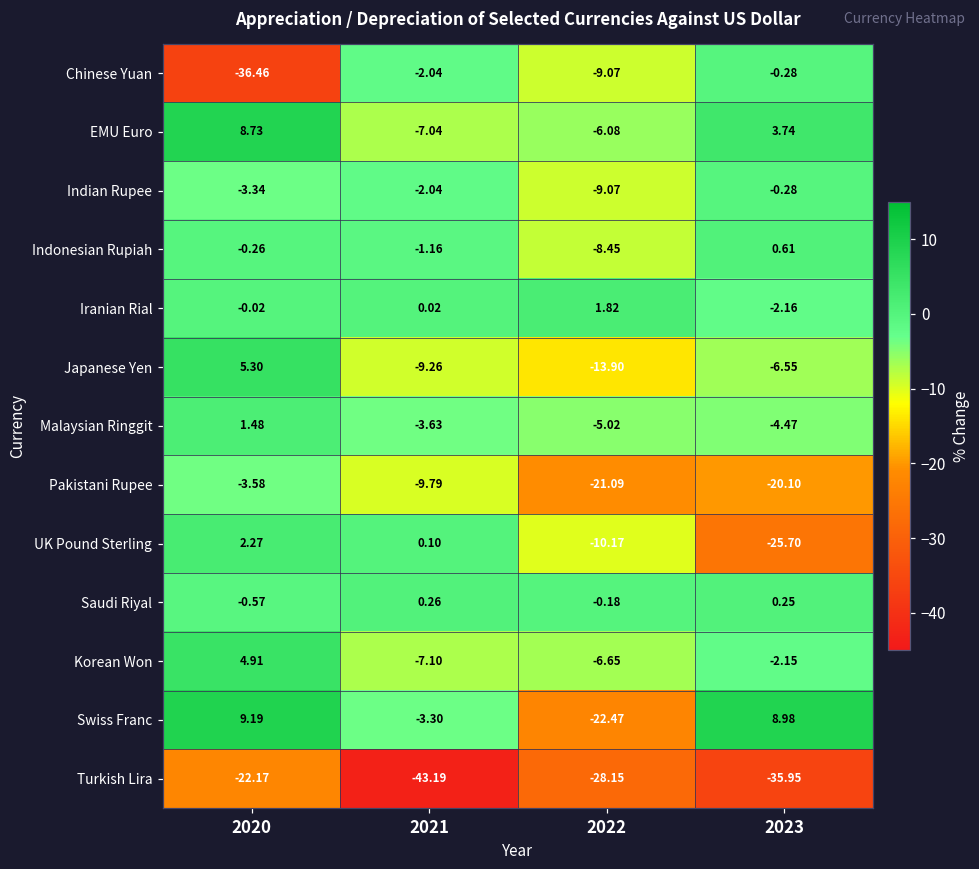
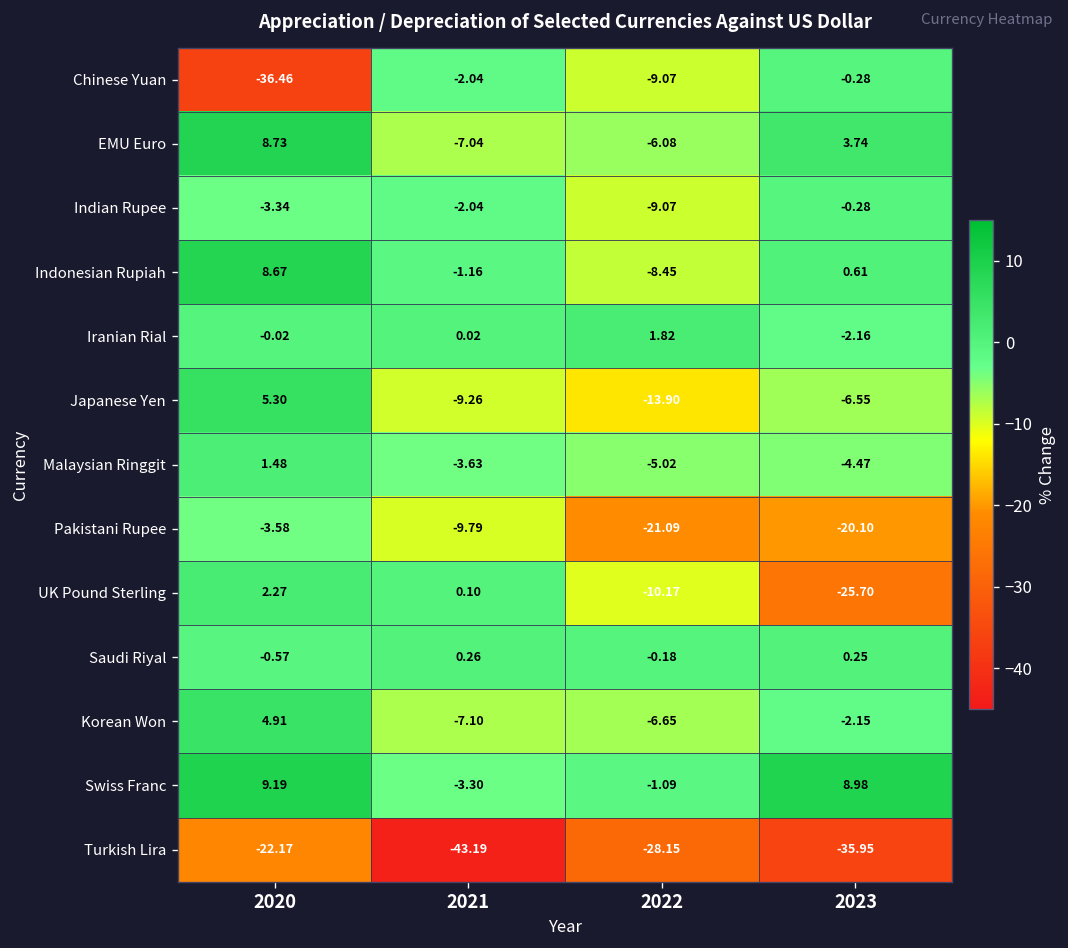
  {
    "Chinese Yuan": {
      "2020": -36.46,
      "2021": -2.04,
      "2022": -9.07,
      "2023": -0.28
    },
    "EMU Euro": {
      "2020": 8.73,
      "2021": -7.04,
      "2022": -6.08,
      "2023": 3.74
    },
    "Indian Rupee": {
      "2020": -3.34,
      "2021": -2.04,
      "2022": -9.07,
      "2023": -0.28
    },
    "Indonesian Rupiah": {
-     "2020": -0.26,
+     "2020": 8.67,
      "2021": -1.16,
      "2022": -8.45,
      "2023": 0.61
    },
    "Iranian Rial": {
      "2020": -0.02,
      "2021": 0.02,
      "2022": 1.82,
      "2023": -2.16
    },
    "Japanese Yen": {
      "2020": 5.30,
      "2021": -9.26,
      "2022": -13.90,
      "2023": -6.55
    },
    "Malaysian Ringgit": {
      "2020": 1.48,
      "2021": -3.63,
      "2022": -5.02,
      "2023": -4.47
    },
    "Pakistani Rupee": {
      "2020": -3.58,
      "2021": -9.79,
      "2022": -21.09,
      "2023": -20.10
    },
    "UK Pound Sterling": {
      "2020": 2.27,
      "2021": 0.10,
      "2022": -10.17,
      "2023": -25.70
    },
    "Saudi Riyal": {
      "2020": -0.57,
      "2021": 0.26,
      "2022": -0.18,
      "2023": 0.25
    },
    "Korean Won": {
      "2020": 4.91,
      "2021": -7.10,
      "2022": -6.65,
      "2023": -2.15
    },
    "Swiss Franc": {
      "2020": 9.19,
      "2021": -3.30,
-     "2022": -22.47,
+     "2022": -1.09,
      "2023": 8.98
    },
    "Turkish Lira": {
      "2020": -22.17,
      "2021": -43.19,
      "2022": -28.15,
      "2023": -35.95
    }
  }
